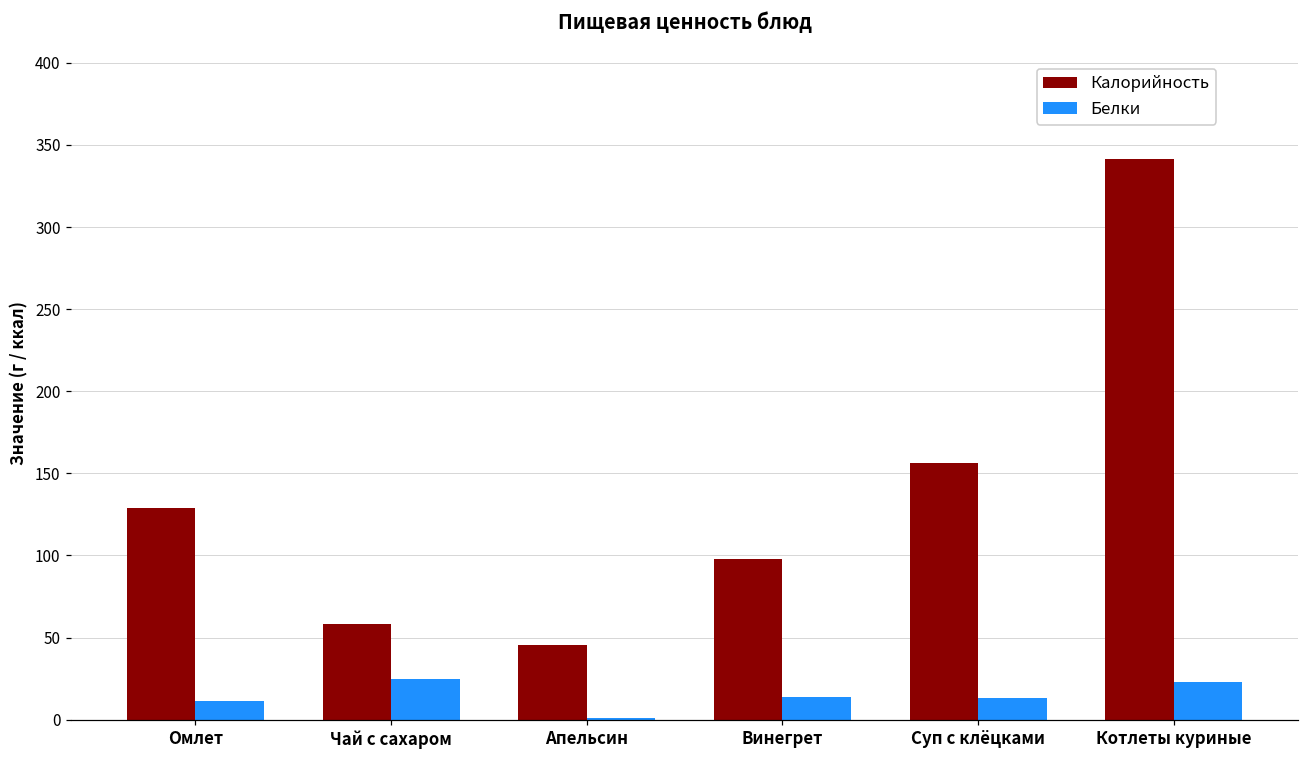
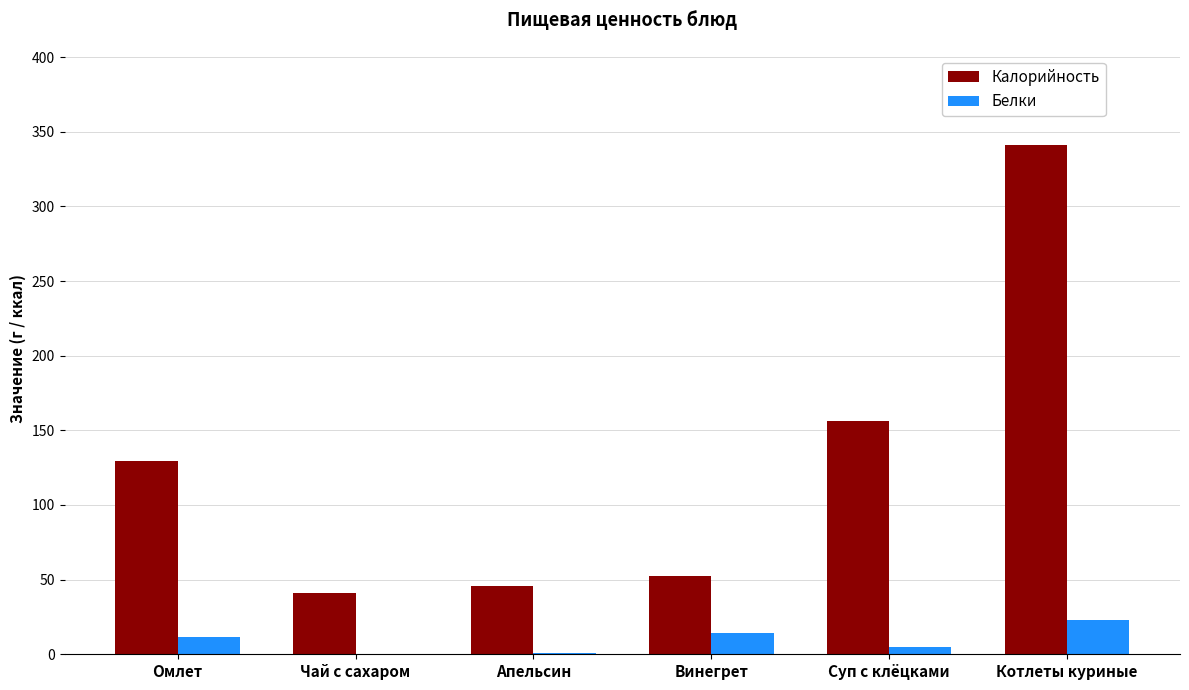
  {
    "Калорийность": {
      "Омлет": 129,
-     "Чай с сахаром": 58,
+     "Чай с сахаром": 41,
      "Апельсин": 46,
-     "Винегрет": 98,
+     "Винегрет": 53,
      "Суп с клёцками": 156,
      "Котлеты куриные": 341
    },
    "Белки": {
      "Омлет": 11,
-     "Чай с сахаром": 25,
+     "Чай с сахаром": 0,
      "Винегрет": 14,
-     "Суп с клёцками": 14,
+     "Суп с клёцками": 5,
      "Котлеты куриные": 23
    }
  }
